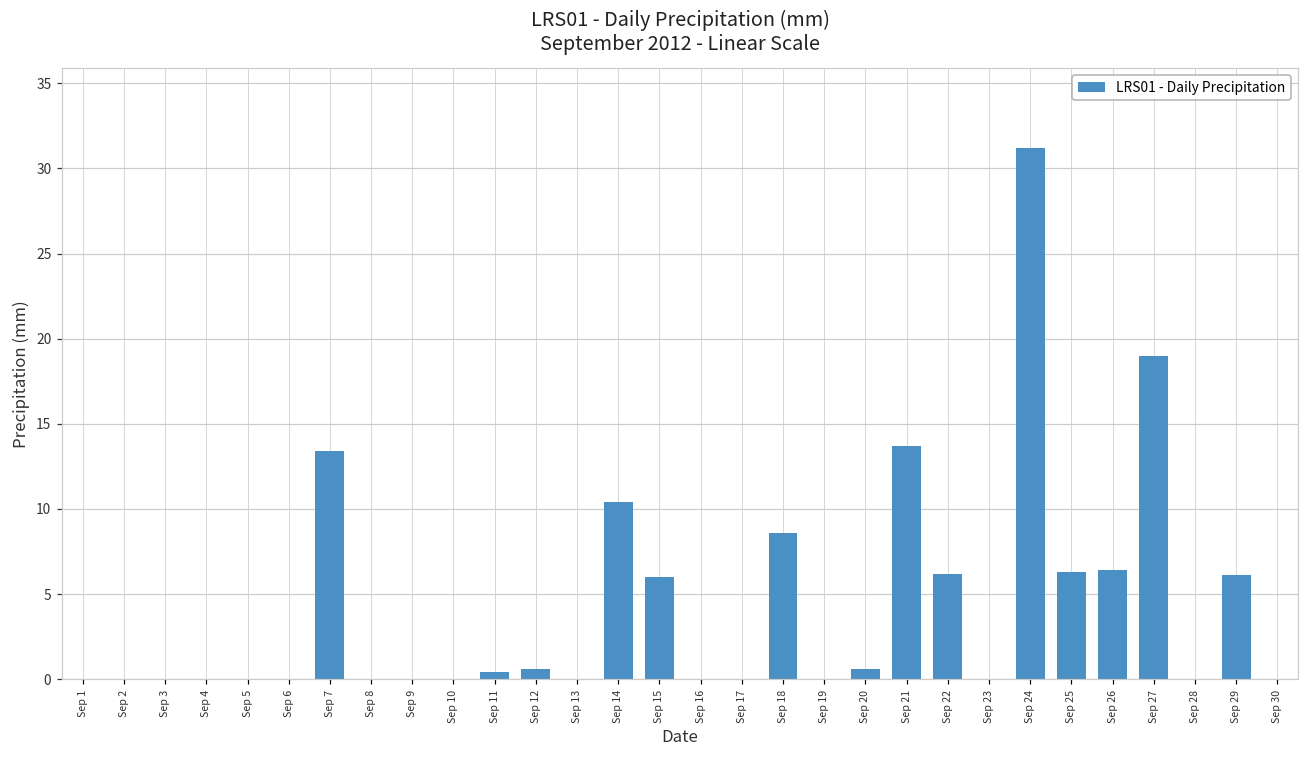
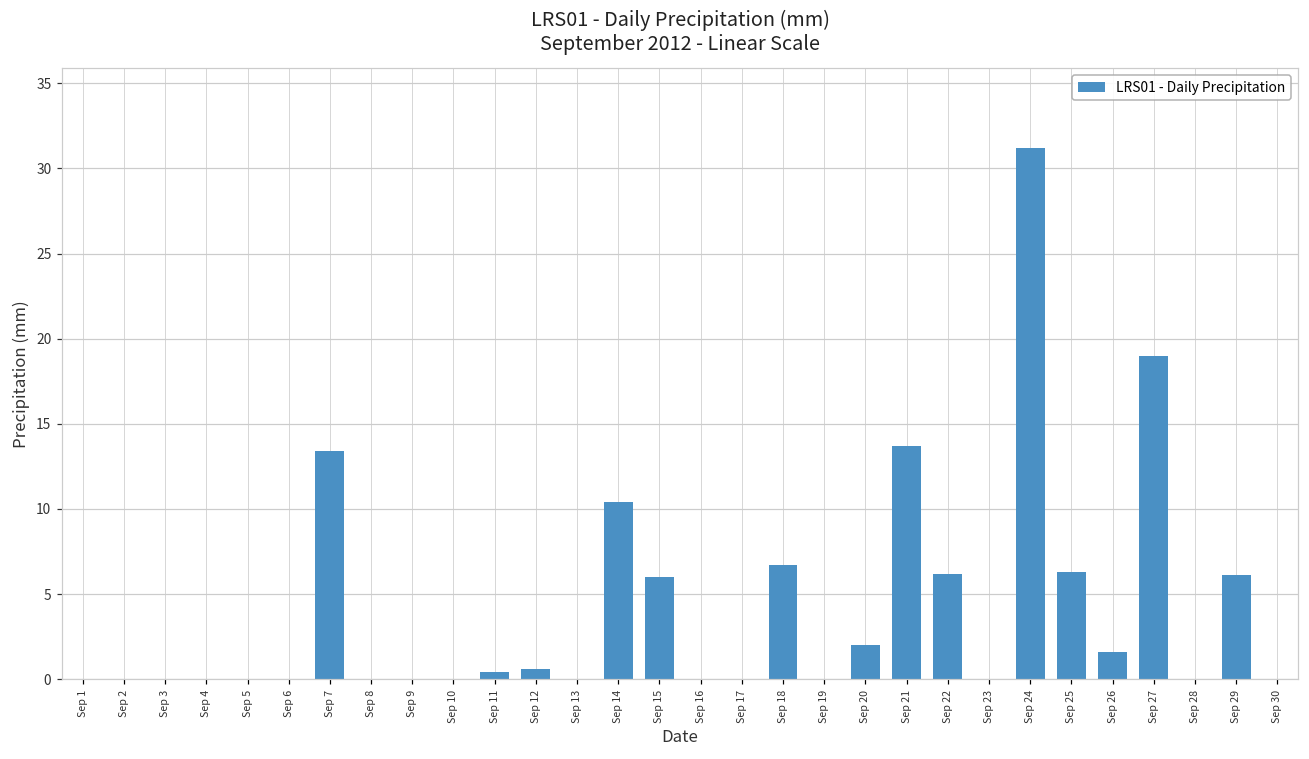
  {
    "Sep 1": 0.0,
    "Sep 2": 0.0,
    "Sep 3": 0.0,
    "Sep 4": 0.0,
    "Sep 5": 0.0,
    "Sep 6": 0.0,
    "Sep 7": 13.4,
    "Sep 8": 0.0,
    "Sep 9": 0.0,
    "Sep 10": 0.0,
    "Sep 11": 0.4,
    "Sep 12": 0.6,
    "Sep 13": 0.0,
    "Sep 14": 10.4,
    "Sep 15": 6.0,
    "Sep 16": 0.0,
    "Sep 17": 0.0,
-   "Sep 18": 8.6,
+   "Sep 18": 6.7,
    "Sep 19": 0.0,
-   "Sep 20": 0.6,
+   "Sep 20": 2.0,
    "Sep 21": 13.7,
    "Sep 22": 6.2,
    "Sep 23": 0.0,
    "Sep 24": 31.2,
    "Sep 25": 6.3,
-   "Sep 26": 6.4,
+   "Sep 26": 1.6,
    "Sep 27": 19.0,
    "Sep 28": 0.0,
    "Sep 29": 6.1,
    "Sep 30": 0.0
  }
